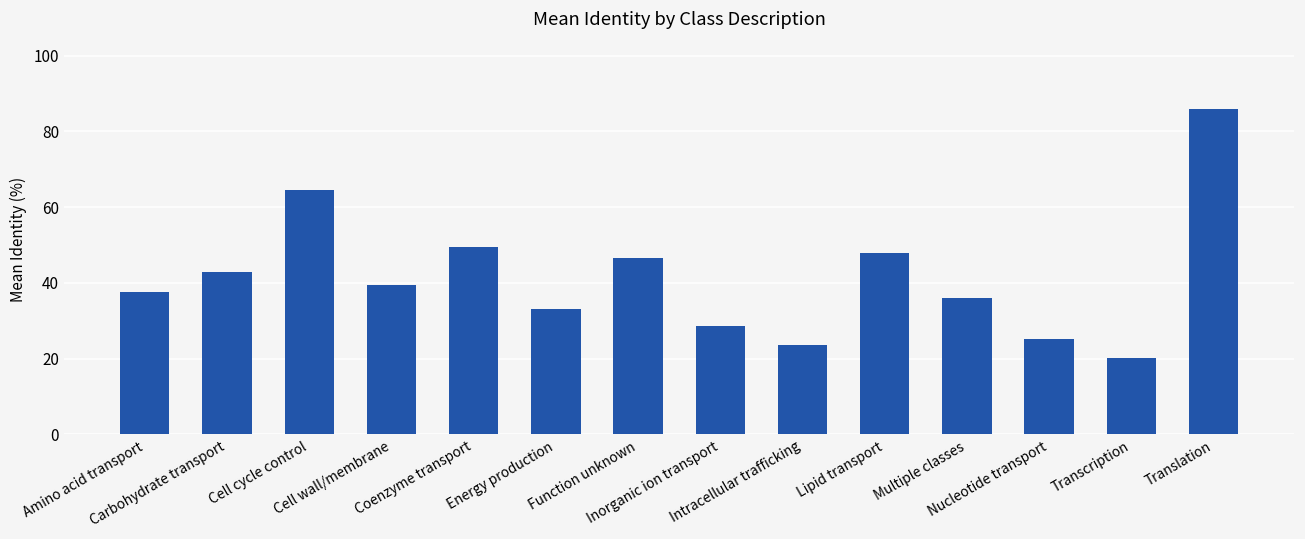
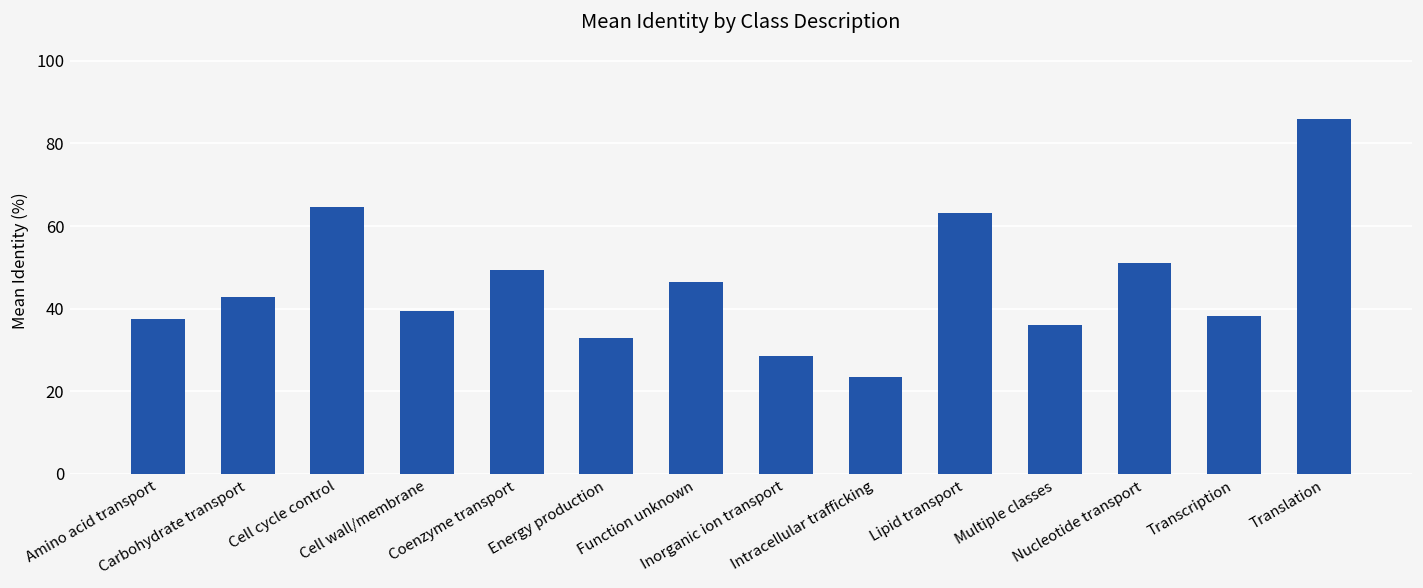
  {
    "Amino acid transport": 38,
    "Carbohydrate transport": 43,
    "Cell cycle control": 65,
    "Cell wall/membrane": 40,
    "Coenzyme transport": 49,
    "Energy production": 33,
    "Function unknown": 47,
    "Inorganic ion transport": 29,
    "Intracellular trafficking": 24,
-   "Lipid transport": 48,
+   "Lipid transport": 63,
    "Multiple classes": 36,
-   "Nucleotide transport": 25,
-   "Transcription": 20,
+   "Nucleotide transport": 51,
+   "Transcription": 38,
    "Translation": 86
  }
